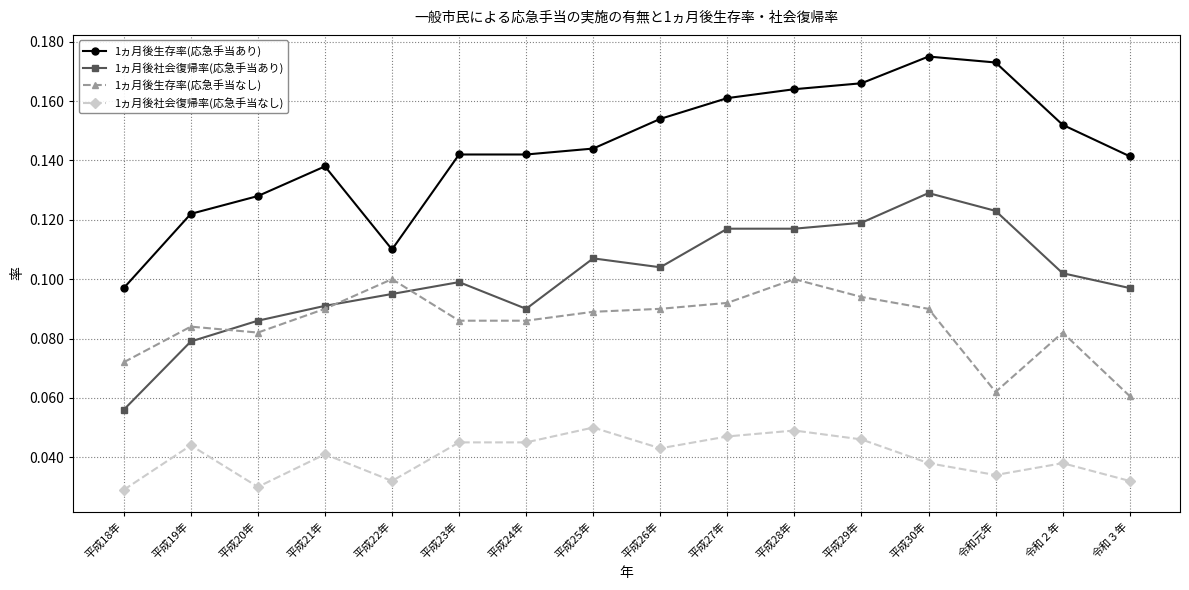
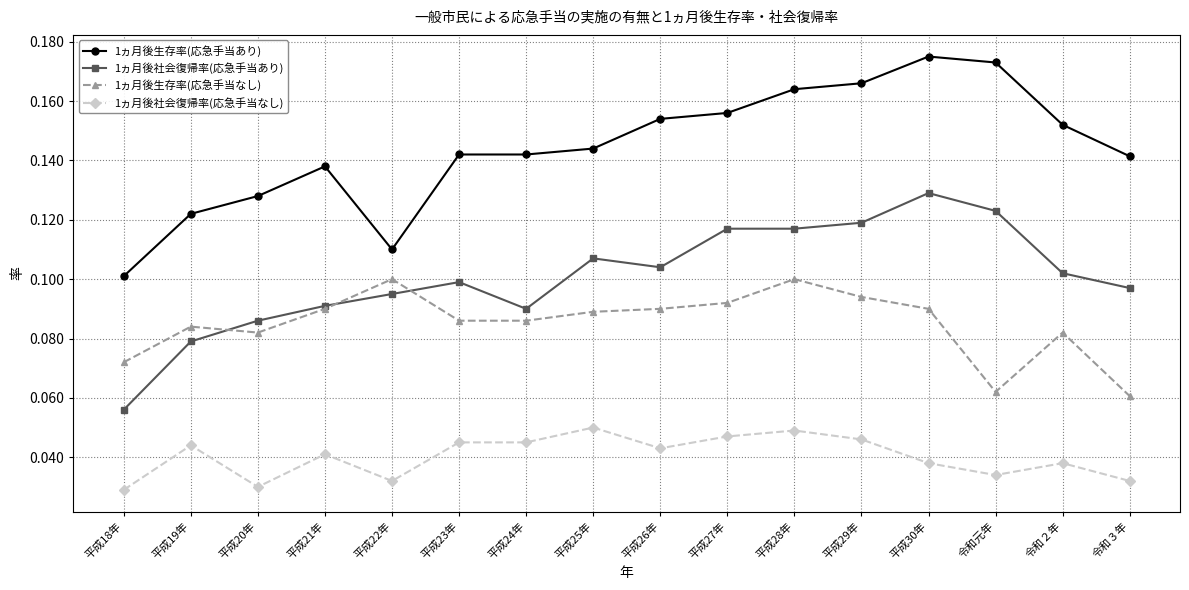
  {
    "1ヵ月後生存率(応急手当あり)": {
-     "平成18年": 0.097,
+     "平成18年": 0.101,
      "平成19年": 0.122,
      "平成20年": 0.128,
      "平成21年": 0.138,
      "平成22年": 0.110,
      "平成23年": 0.142,
      "平成24年": 0.142,
      "平成25年": 0.144,
      "平成26年": 0.154,
-     "平成27年": 0.161,
+     "平成27年": 0.156,
      "平成28年": 0.164,
      "平成29年": 0.166,
      "平成30年": 0.175,
      "令和元年": 0.173,
      "令和２年": 0.152,
      "令和３年": 0.141
    },
    "1ヵ月後社会復帰率(応急手当あり)": {
      "平成18年": 0.056,
      "平成19年": 0.079,
      "平成20年": 0.086,
      "平成21年": 0.091,
      "平成22年": 0.095,
      "平成23年": 0.099,
      "平成24年": 0.090,
      "平成25年": 0.107,
      "平成26年": 0.104,
      "平成27年": 0.117,
      "平成28年": 0.117,
      "平成29年": 0.119,
      "平成30年": 0.129,
      "令和元年": 0.123,
      "令和２年": 0.102,
      "令和３年": 0.097
    },
    "1ヵ月後生存率(応急手当なし)": {
      "平成18年": 0.072,
      "平成19年": 0.084,
      "平成20年": 0.082,
      "平成21年": 0.090,
      "平成22年": 0.100,
      "平成23年": 0.086,
      "平成24年": 0.086,
      "平成25年": 0.089,
      "平成26年": 0.090,
      "平成27年": 0.092,
      "平成28年": 0.100,
      "平成29年": 0.094,
      "平成30年": 0.090,
      "令和元年": 0.062,
      "令和２年": 0.082,
      "令和３年": 0.061
    },
    "1ヵ月後社会復帰率(応急手当なし)": {
      "平成18年": 0.029,
      "平成19年": 0.044,
      "平成20年": 0.030,
      "平成21年": 0.041,
      "平成22年": 0.032,
      "平成23年": 0.045,
      "平成24年": 0.045,
      "平成25年": 0.050,
      "平成26年": 0.043,
      "平成27年": 0.047,
      "平成28年": 0.049,
      "平成29年": 0.046,
      "平成30年": 0.038,
      "令和元年": 0.034,
      "令和２年": 0.038,
      "令和３年": 0.032
    }
  }
